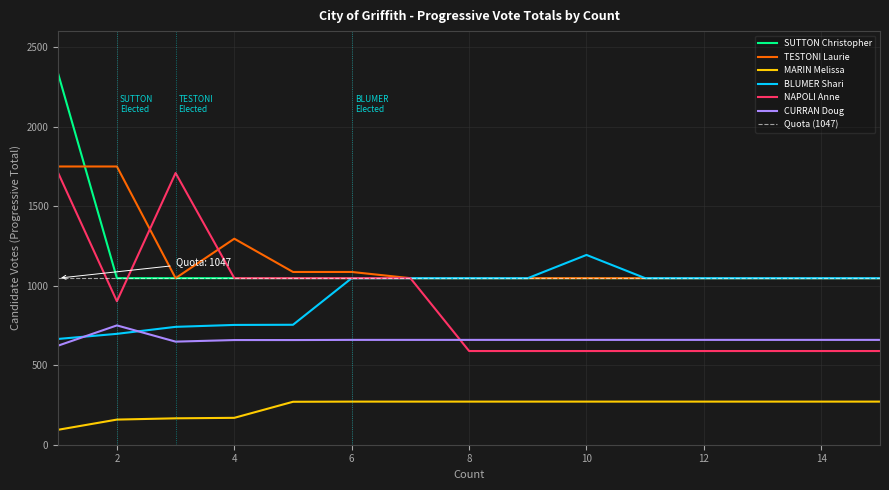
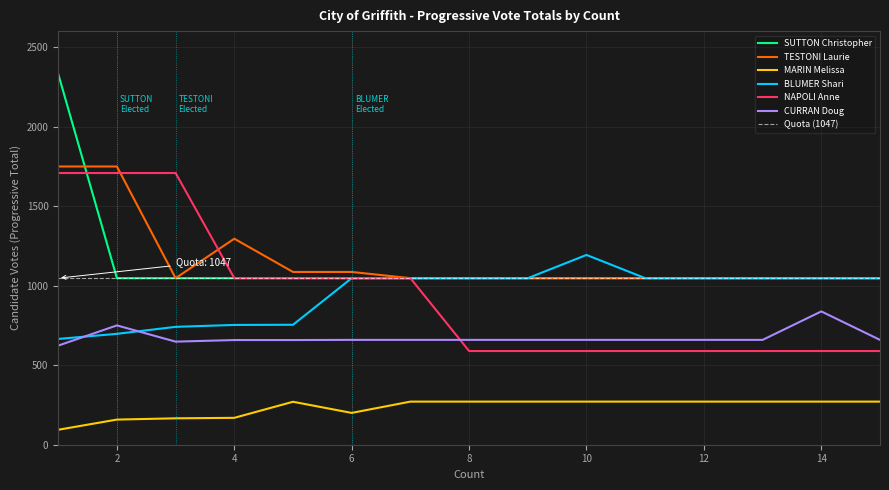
  {
    "TESTONI Laurie": {
      "2": 1750,
      "4": 1300,
      "6": 1090
    },
    "MARIN Melissa": {
      "2": 160,
      "4": 170,
-     "6": 270,
+     "6": 200,
      "8": 270,
      "10": 270,
      "12": 270,
      "14": 270
    },
    "BLUMER Shari": {
      "2": 700,
      "4": 750,
      "10": 1190
    },
    "NAPOLI Anne": {
-     "2": 900,
+     "2": 1710,
      "8": 590,
      "10": 590,
      "12": 590,
      "14": 590
    },
    "CURRAN Doug": {
      "2": 750,
      "4": 660,
      "6": 660,
      "8": 660,
      "10": 660,
      "12": 660,
-     "14": 660
+     "14": 840
    }
  }
